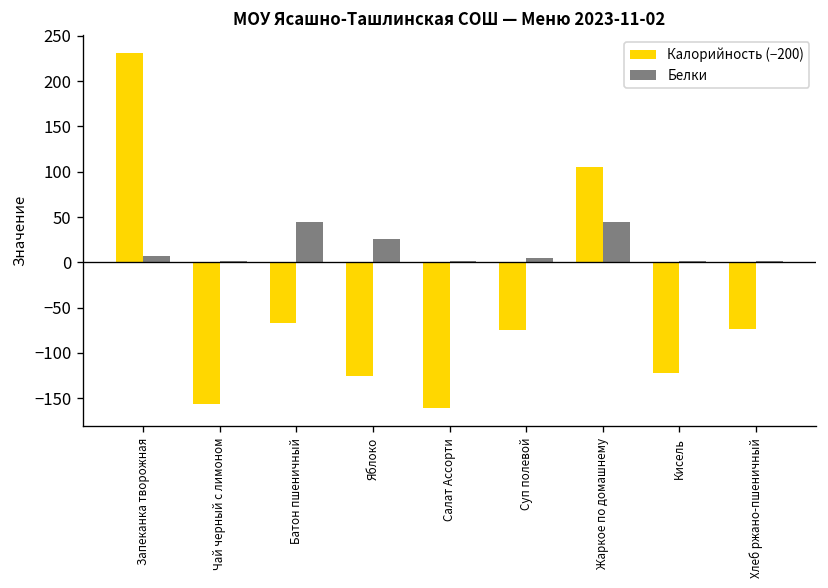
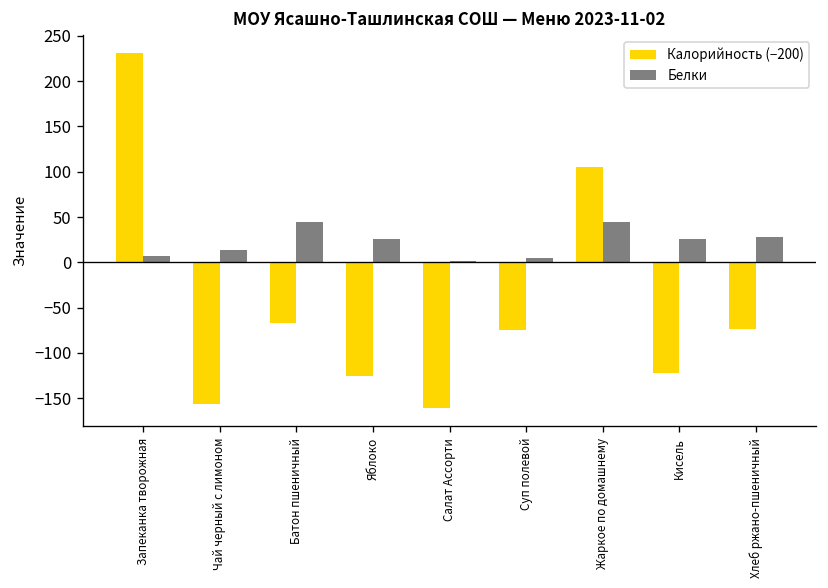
  {
    "Калорийность (−200)": {
      "Запеканка творожная": 230,
      "Чай черный с лимоном": -160,
      "Батон пшеничный": -70,
      "Яблоко": -130,
      "Салат Ассорти": -160,
      "Суп полевой": -80,
      "Жаркое по домашнему": 110,
      "Кисель": -120,
      "Хлеб ржано-пшеничный": -70
    },
    "Белки": {
      "Запеканка творожная": 10,
-     "Чай черный с лимоном": 0,
+     "Чай черный с лимоном": 10,
      "Батон пшеничный": 40,
      "Яблоко": 30,
      "Суп полевой": 10,
      "Жаркое по домашнему": 50,
-     "Кисель": 0,
-     "Хлеб ржано-пшеничный": 0
+     "Кисель": 30,
+     "Хлеб ржано-пшеничный": 30
    }
  }
